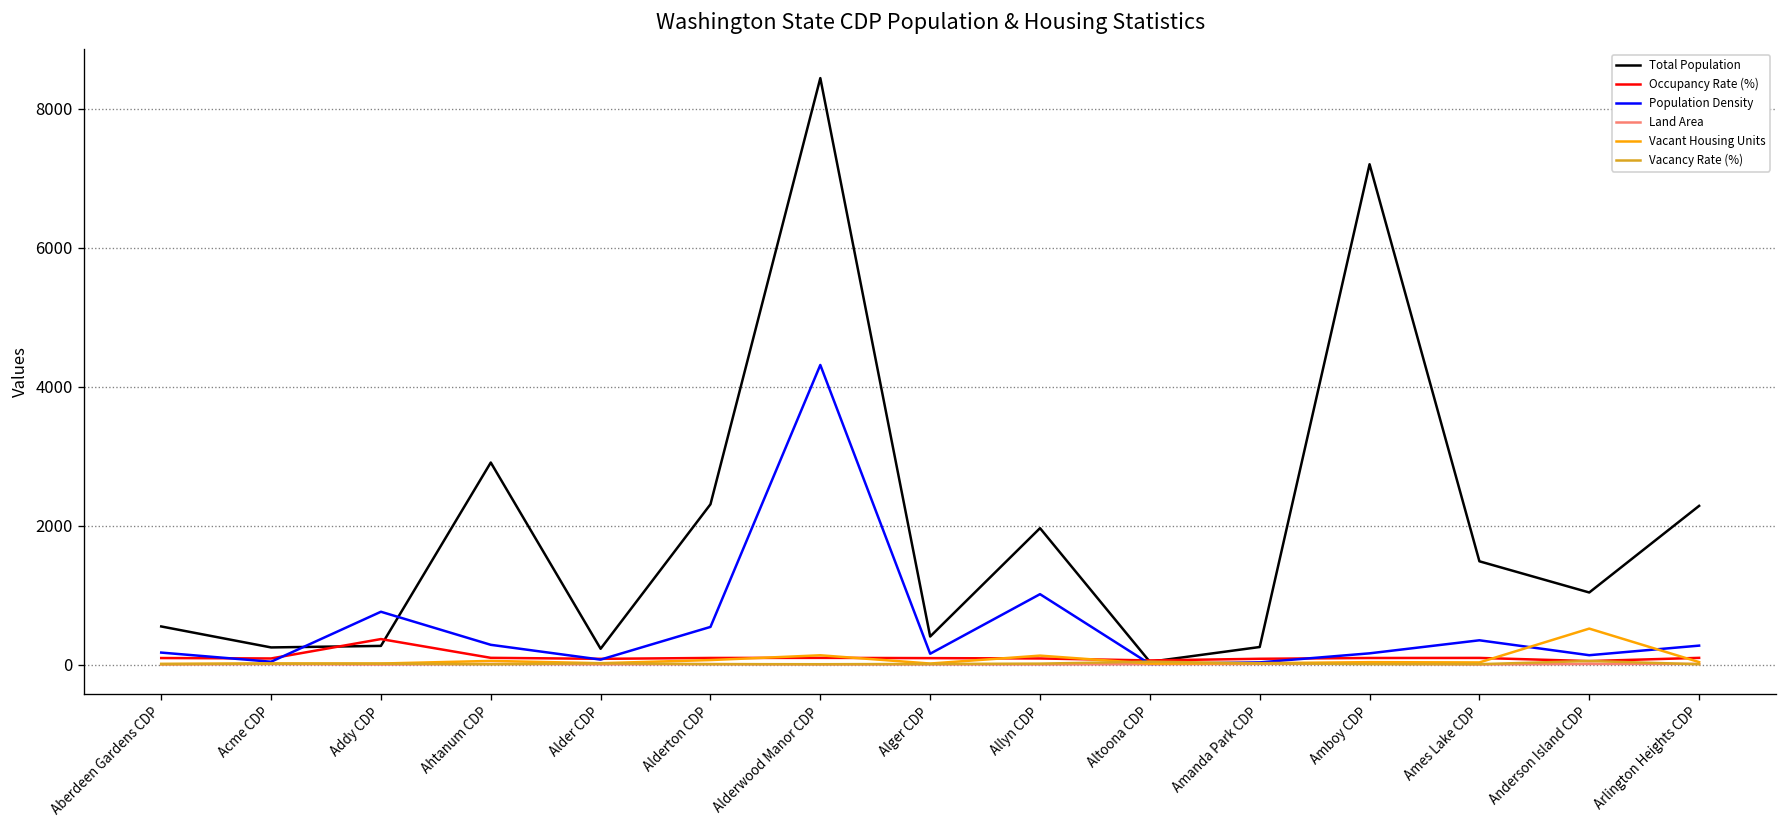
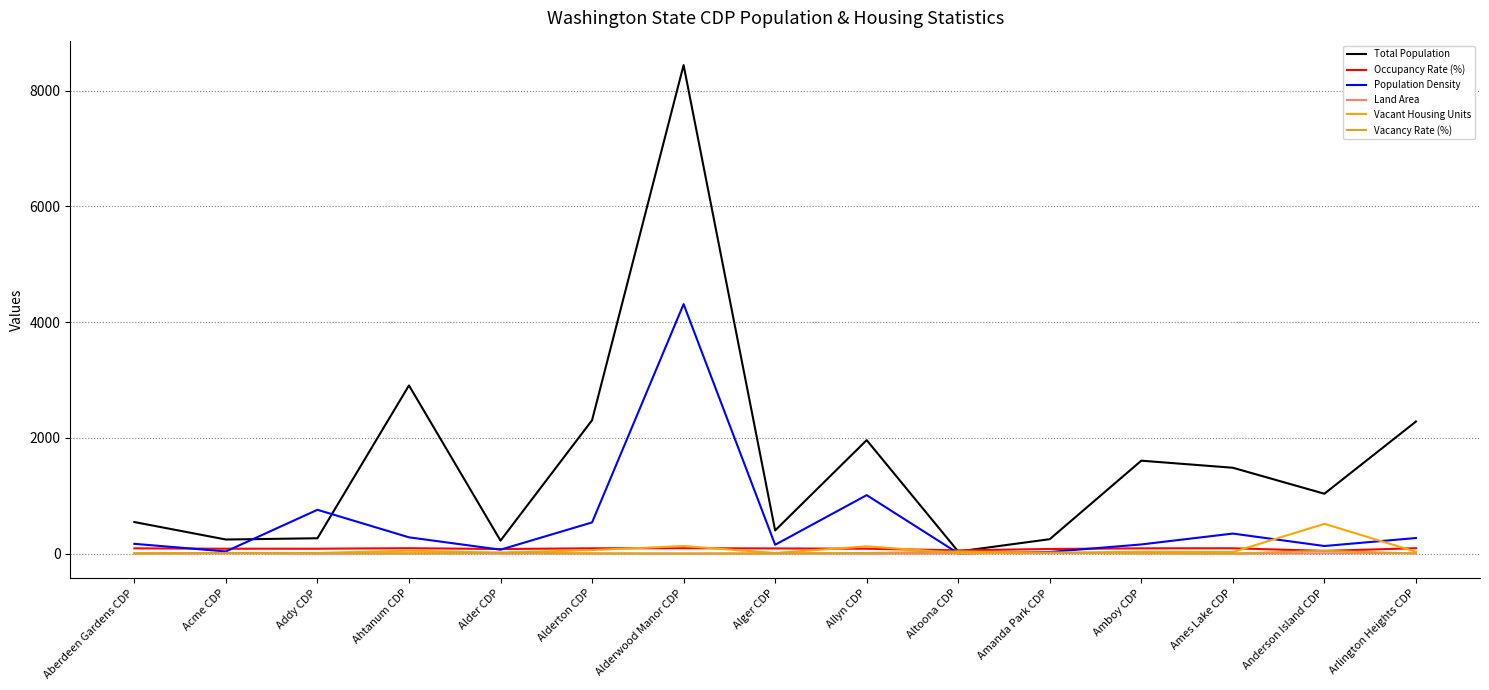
  {
    "Total Population": {
      "Aberdeen Gardens CDP": 500,
      "Acme CDP": 200,
      "Addy CDP": 300,
      "Ahtanum CDP": 2900,
      "Alder CDP": 200,
      "Alderton CDP": 2300,
      "Alderwood Manor CDP": 8400,
      "Alger CDP": 400,
      "Allyn CDP": 2000,
      "Amanda Park CDP": 300,
-     "Amboy CDP": 7200,
+     "Amboy CDP": 1600,
      "Ames Lake CDP": 1500,
      "Anderson Island CDP": 1000,
      "Arlington Heights CDP": 2300
    },
    "Occupancy Rate (%)": {
      "Aberdeen Gardens CDP": 100,
      "Acme CDP": 100,
-     "Addy CDP": 400,
+     "Addy CDP": 100,
      "Ahtanum CDP": 100,
      "Alger CDP": 100,
      "Amanda Park CDP": 100,
      "Amboy CDP": 100,
      "Ames Lake CDP": 100,
      "Arlington Heights CDP": 100
    },
    "Population Density": {
      "Aberdeen Gardens CDP": 200,
      "Addy CDP": 800,
      "Ahtanum CDP": 300,
      "Alderton CDP": 500,
      "Alderwood Manor CDP": 4300,
      "Alger CDP": 200,
      "Allyn CDP": 1000,
      "Amboy CDP": 200,
      "Ames Lake CDP": 300,
      "Anderson Island CDP": 100,
      "Arlington Heights CDP": 300
    }
  }
